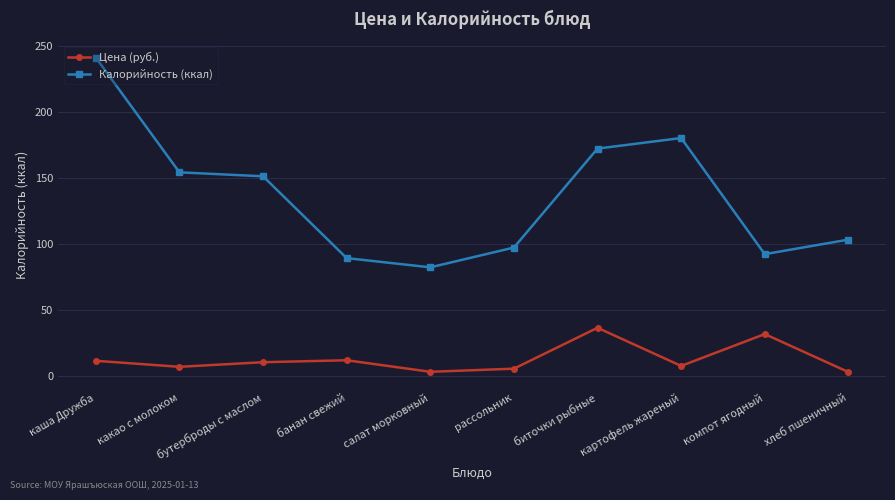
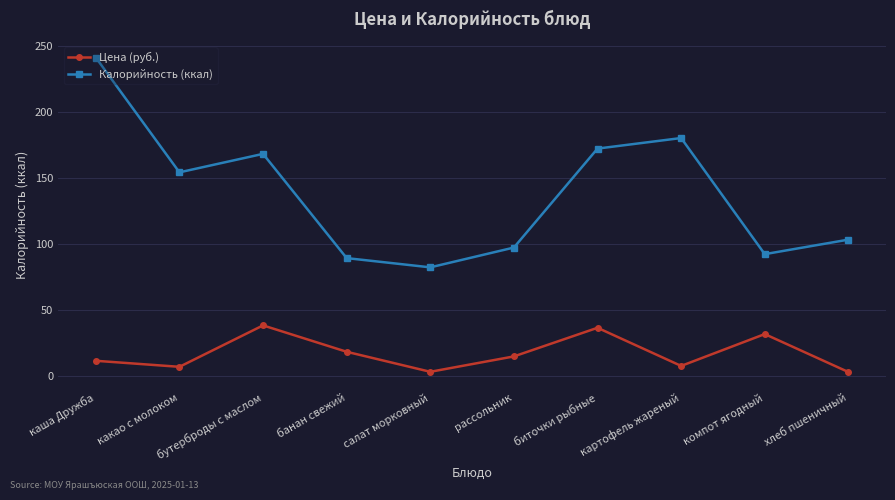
  {
    "Цена (руб.)": {
      "каша Дружба": 11,
      "какао с молоком": 7,
-     "бутерброды с маслом": 10,
-     "банан свежий": 12,
+     "бутерброды с маслом": 38,
+     "банан свежий": 18,
      "салат морковный": 3,
-     "рассольник": 5,
+     "рассольник": 15,
      "биточки рыбные": 36,
      "картофель жареный": 7,
      "компот ягодный": 31,
      "хлеб пшеничный": 3
    },
    "Калорийность (ккал)": {
      "какао с молоком": 154,
-     "бутерброды с маслом": 151,
+     "бутерброды с маслом": 168,
      "банан свежий": 89,
      "салат морковный": 82,
      "рассольник": 97,
      "биточки рыбные": 172,
      "картофель жареный": 180,
      "компот ягодный": 92,
      "хлеб пшеничный": 103
    }
  }
